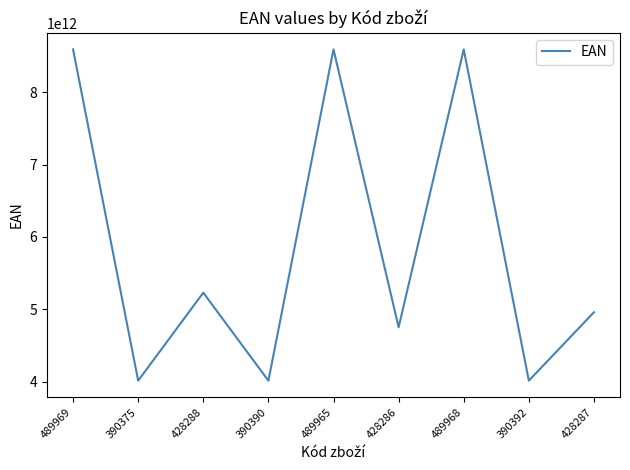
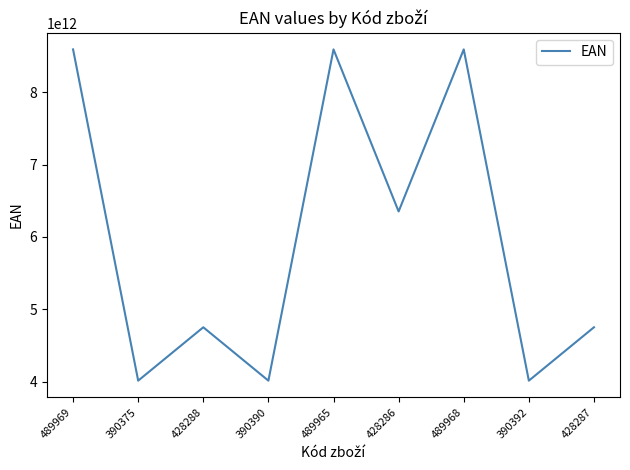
  {
    "489969": 8600000000000,
    "390375": 4000000000000,
-   "428288": 5200000000000,
+   "428288": 4800000000000,
    "390390": 4000000000000,
    "489965": 8600000000000,
-   "428286": 4800000000000,
+   "428286": 6400000000000,
    "489968": 8600000000000,
    "390392": 4000000000000,
-   "428287": 5000000000000
+   "428287": 4800000000000
  }
